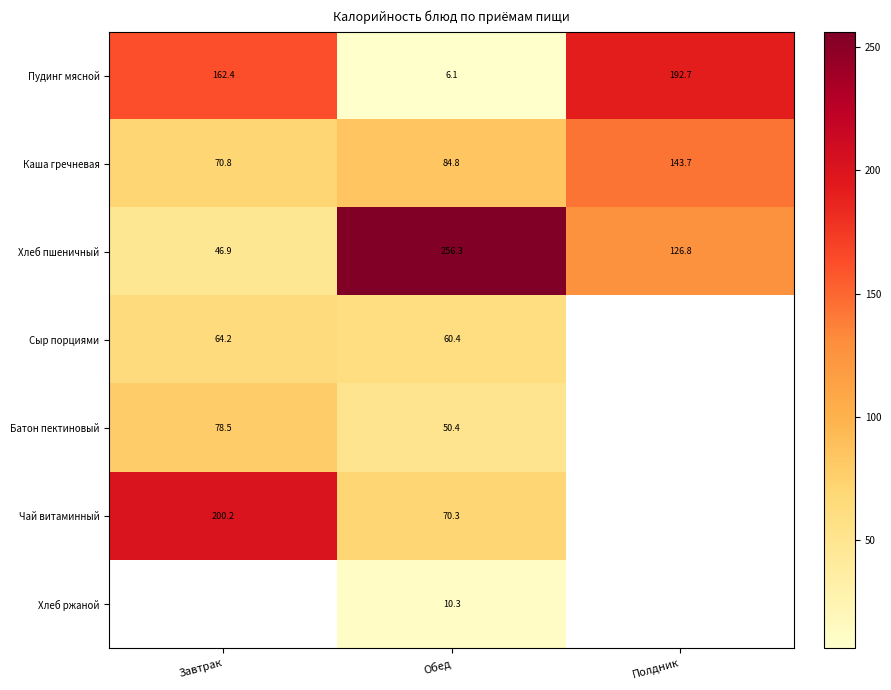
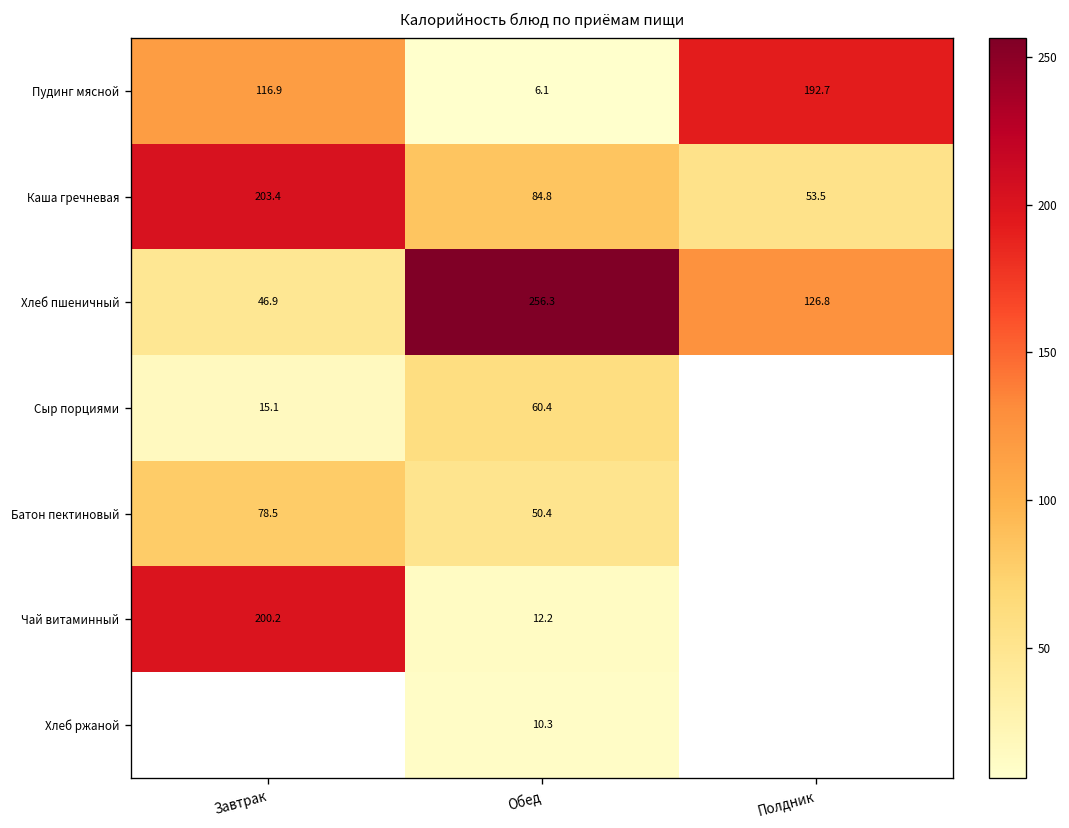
  {
    "Пудинг мясной": {
-     "Завтрак": 162.4,
+     "Завтрак": 116.9,
      "Обед": 6.1,
      "Полдник": 192.7
    },
    "Каша гречневая": {
-     "Завтрак": 70.8,
+     "Завтрак": 203.4,
      "Обед": 84.8,
-     "Полдник": 143.7
+     "Полдник": 53.5
    },
    "Хлеб пшеничный": {
      "Завтрак": 46.9,
      "Обед": 256.3,
      "Полдник": 126.8
    },
    "Сыр порциями": {
-     "Завтрак": 64.2,
+     "Завтрак": 15.1,
      "Обед": 60.4
    },
    "Батон пектиновый": {
      "Завтрак": 78.5,
      "Обед": 50.4
    },
    "Чай витаминный": {
      "Завтрак": 200.2,
-     "Обед": 70.3
+     "Обед": 12.2
    },
    "Хлеб ржаной": {
      "Обед": 10.3
    }
  }
